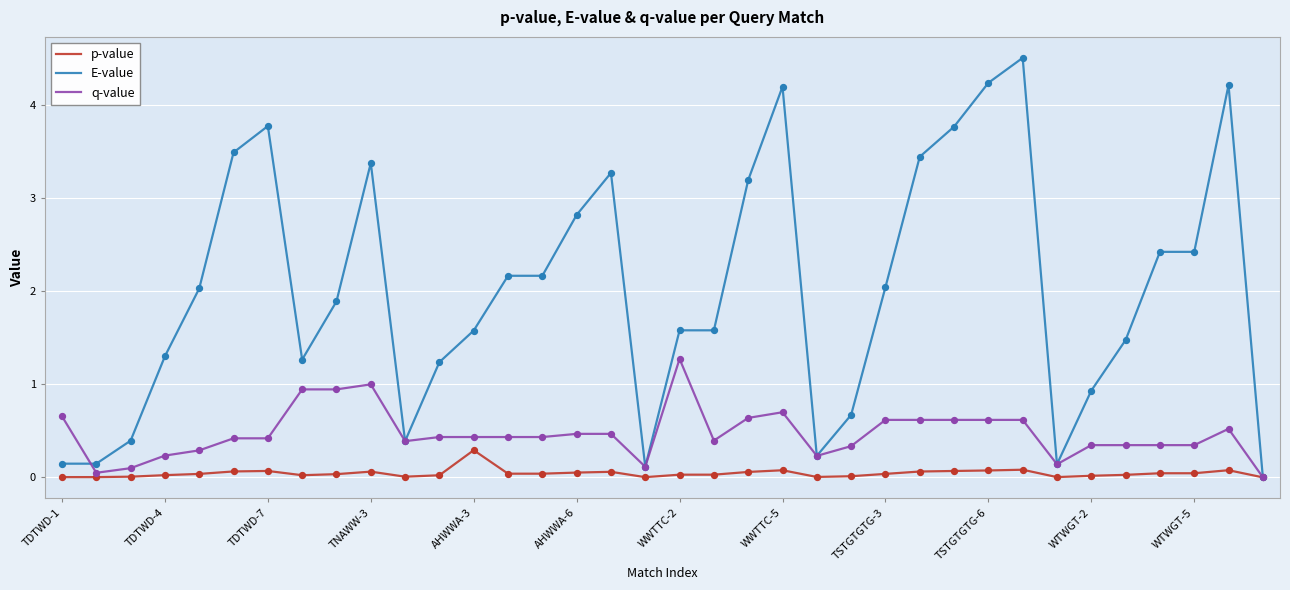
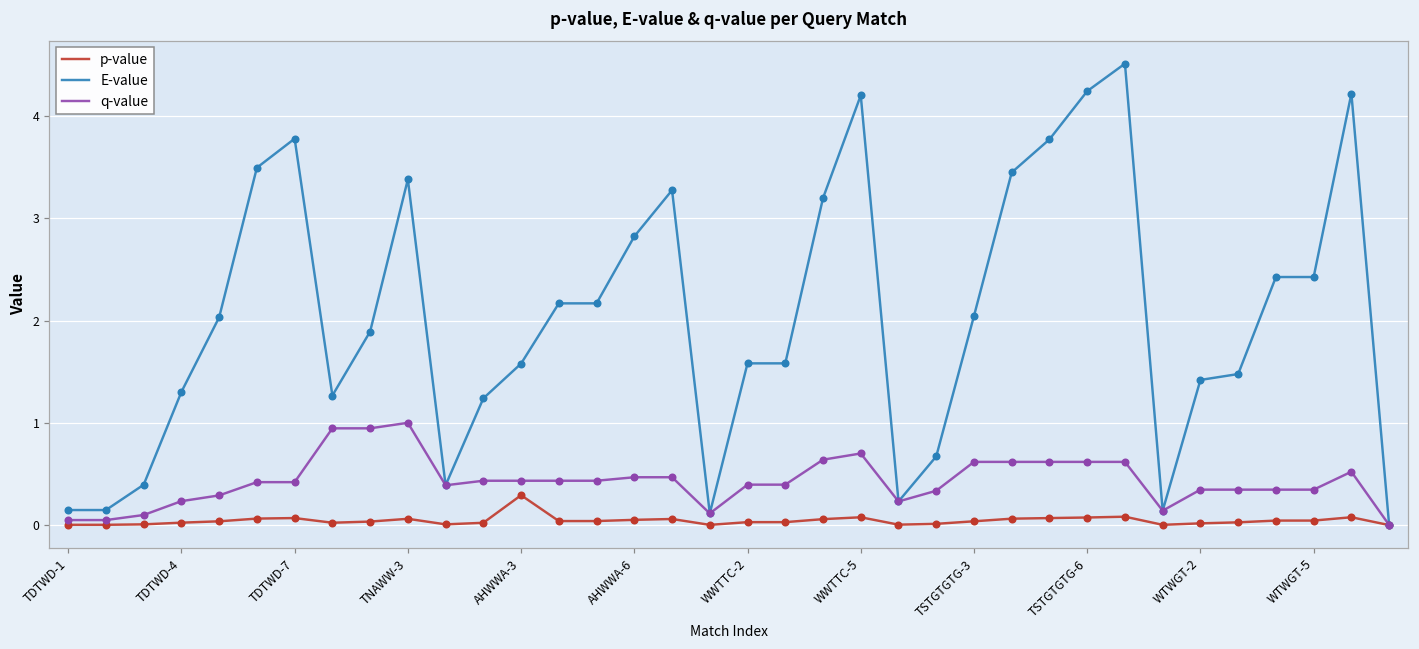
  {
    "p-value": {
      "TDTWD-1": 0.0,
      "TDTWD-4": 0.0,
      "TDTWD-7": 0.1,
      "TNAWW-3": 0.1,
      "AHWWA-3": 0.3,
      "AHWWA-6": 0.1,
      "WWTTC-2": 0.0,
      "WWTTC-5": 0.1,
      "TSTGTGTG-3": 0.0,
      "TSTGTGTG-6": 0.1,
      "WTWGT-2": 0.0,
      "WTWGT-5": 0.0
    },
    "E-value": {
      "TDTWD-1": 0.1,
      "TDTWD-4": 1.3,
      "TDTWD-7": 3.8,
      "TNAWW-3": 3.4,
      "AHWWA-3": 1.6,
      "AHWWA-6": 2.8,
      "WWTTC-2": 1.6,
      "WWTTC-5": 4.2,
      "TSTGTGTG-3": 2.0,
      "TSTGTGTG-6": 4.2,
-     "WTWGT-2": 0.9,
+     "WTWGT-2": 1.4,
      "WTWGT-5": 2.4
    },
    "q-value": {
-     "TDTWD-1": 0.7,
+     "TDTWD-1": 0.0,
      "TDTWD-4": 0.2,
      "TDTWD-7": 0.4,
      "TNAWW-3": 1.0,
      "AHWWA-3": 0.4,
      "AHWWA-6": 0.5,
-     "WWTTC-2": 1.3,
+     "WWTTC-2": 0.4,
      "WWTTC-5": 0.7,
      "TSTGTGTG-3": 0.6,
      "TSTGTGTG-6": 0.6,
      "WTWGT-2": 0.3,
      "WTWGT-5": 0.3
    }
  }
